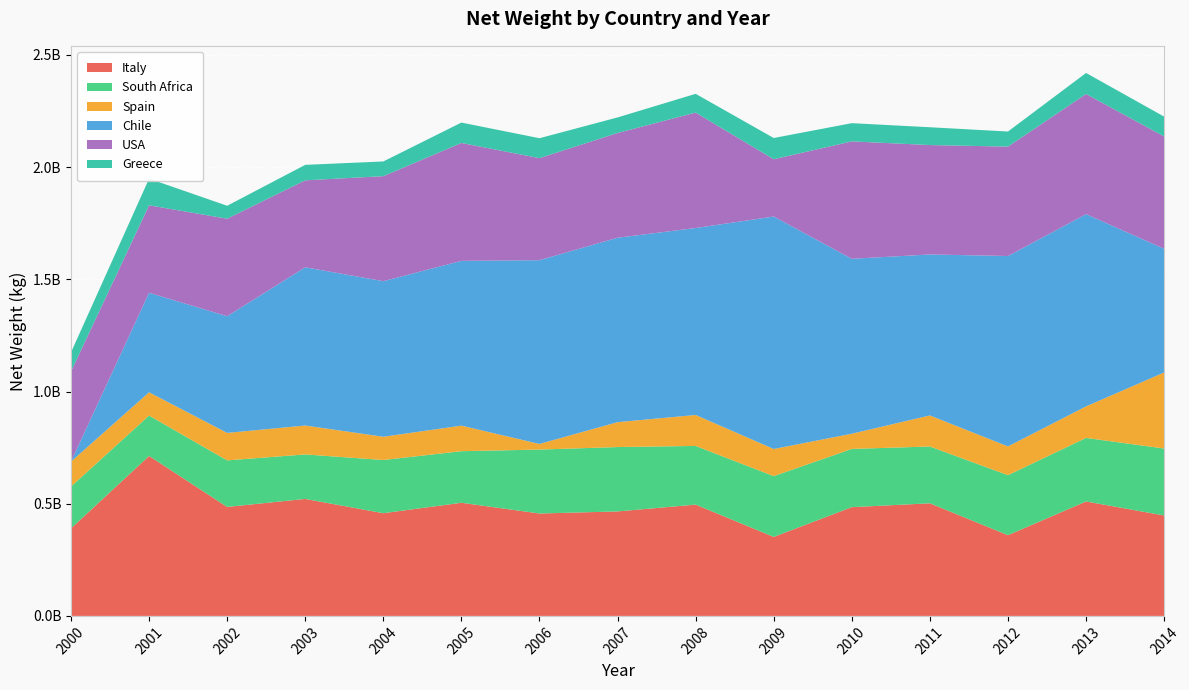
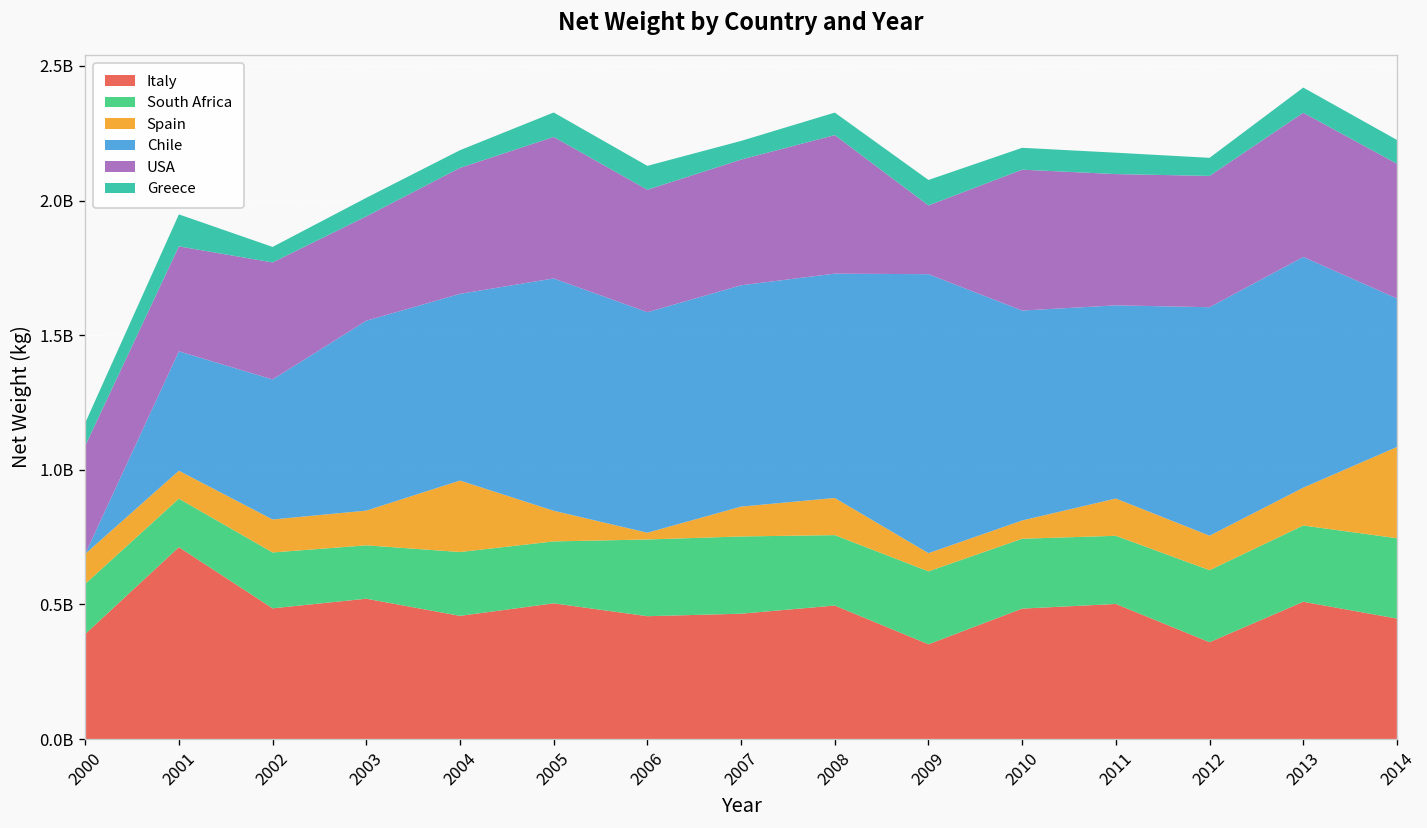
  {
    "Italy": {
      "2000": 390000000,
      "2001": 710000000,
      "2002": 490000000,
      "2003": 520000000,
      "2004": 460000000,
      "2005": 500000000,
      "2006": 460000000,
      "2007": 470000000,
      "2008": 500000000,
      "2009": 350000000,
      "2010": 480000000,
      "2011": 500000000,
      "2012": 360000000,
      "2013": 510000000,
      "2014": 450000000
    },
    "Spain": {
      "2001": 100000000,
      "2002": 120000000,
      "2003": 130000000,
-     "2004": 100000000,
+     "2004": 270000000,
      "2005": 110000000,
      "2006": 30000000,
      "2007": 110000000,
      "2008": 140000000,
-     "2009": 120000000,
+     "2009": 70000000,
      "2010": 70000000,
      "2011": 140000000,
      "2012": 130000000,
      "2013": 140000000,
      "2014": 340000000
    },
    "Chile": {
      "2001": 440000000,
      "2002": 520000000,
      "2003": 710000000,
      "2004": 690000000,
-     "2005": 730000000,
+     "2005": 860000000,
      "2006": 820000000,
      "2007": 820000000,
      "2008": 830000000,
      "2009": 1040000000,
      "2010": 780000000,
      "2011": 720000000,
      "2012": 850000000,
      "2013": 860000000,
      "2014": 550000000
    },
    "USA": {
      "2000": 400000000,
      "2001": 390000000,
      "2002": 430000000,
      "2003": 390000000,
      "2004": 470000000,
      "2005": 530000000,
      "2006": 450000000,
      "2007": 470000000,
      "2008": 510000000,
      "2009": 260000000,
      "2010": 520000000,
      "2011": 490000000,
      "2012": 490000000,
      "2013": 540000000,
      "2014": 500000000
    }
  }
